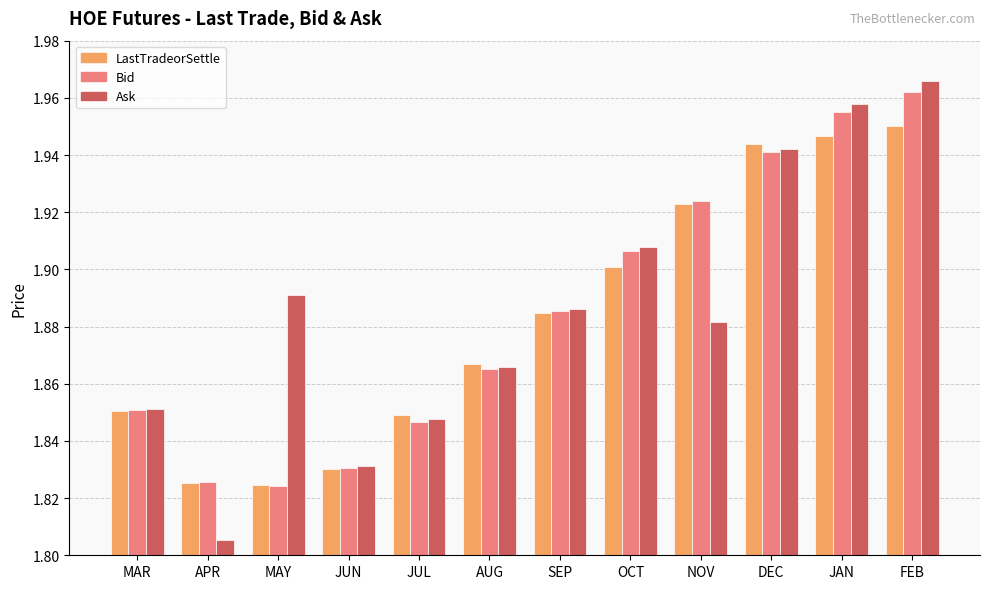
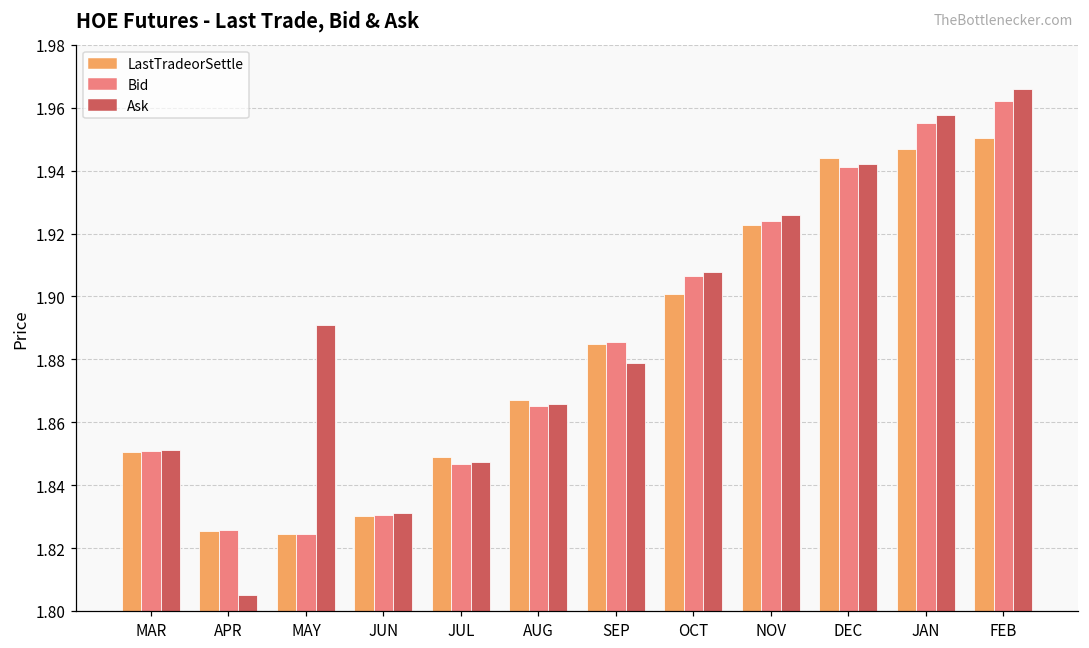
  {
    "Ask": {
      "MAR": 1.851,
      "APR": 1.805,
      "MAY": 1.891,
      "JUN": 1.831,
      "JUL": 1.848,
      "AUG": 1.866,
-     "SEP": 1.886,
+     "SEP": 1.879,
      "OCT": 1.908,
-     "NOV": 1.882,
+     "NOV": 1.926,
      "DEC": 1.942,
      "JAN": 1.958,
      "FEB": 1.966
    }
  }
